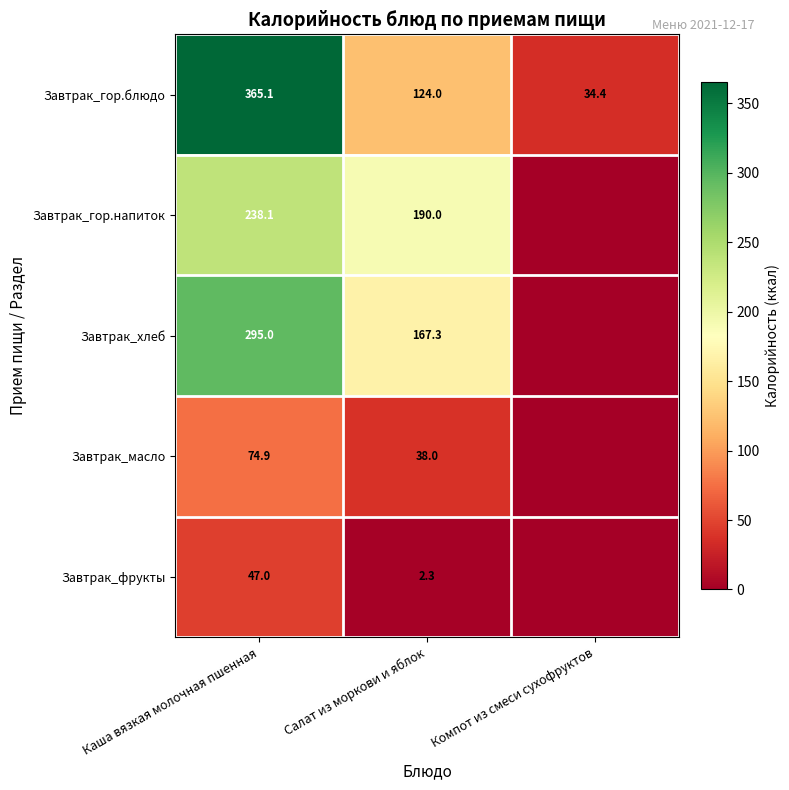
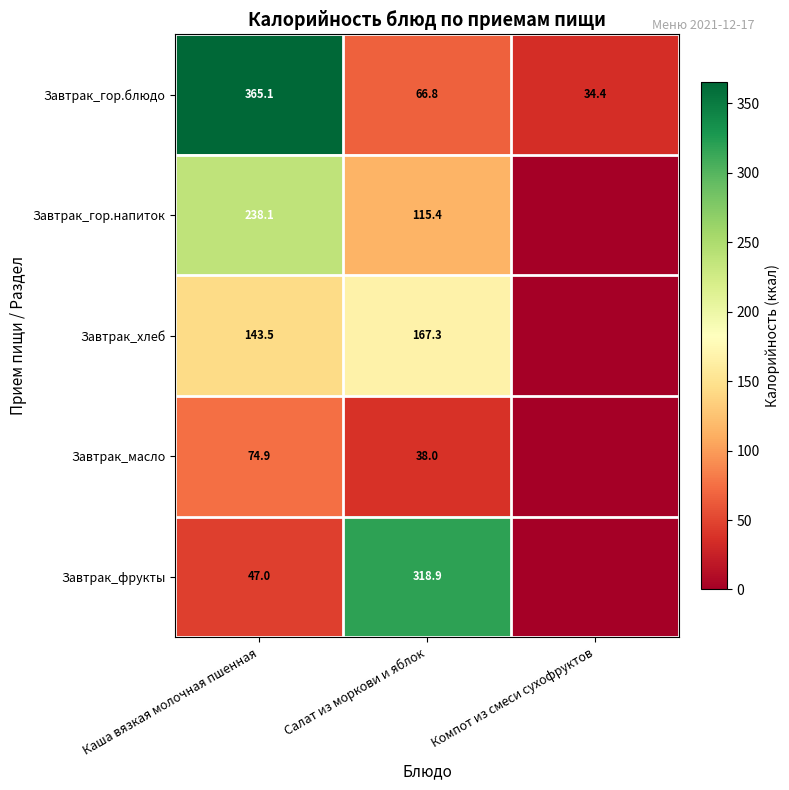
  {
    "Завтрак_гор.блюдо": {
      "Каша вязкая молочная пшенная": 365.1,
-     "Салат из моркови и яблок": 124.0,
+     "Салат из моркови и яблок": 66.8,
      "Компот из смеси сухофруктов": 34.4
    },
    "Завтрак_гор.напиток": {
      "Каша вязкая молочная пшенная": 238.1,
-     "Салат из моркови и яблок": 190.0
+     "Салат из моркови и яблок": 115.4
    },
    "Завтрак_хлеб": {
-     "Каша вязкая молочная пшенная": 295.0,
+     "Каша вязкая молочная пшенная": 143.5,
      "Салат из моркови и яблок": 167.3
    },
    "Завтрак_масло": {
      "Каша вязкая молочная пшенная": 74.9,
      "Салат из моркови и яблок": 38.0
    },
    "Завтрак_фрукты": {
      "Каша вязкая молочная пшенная": 47.0,
-     "Салат из моркови и яблок": 2.3
+     "Салат из моркови и яблок": 318.9
    }
  }
